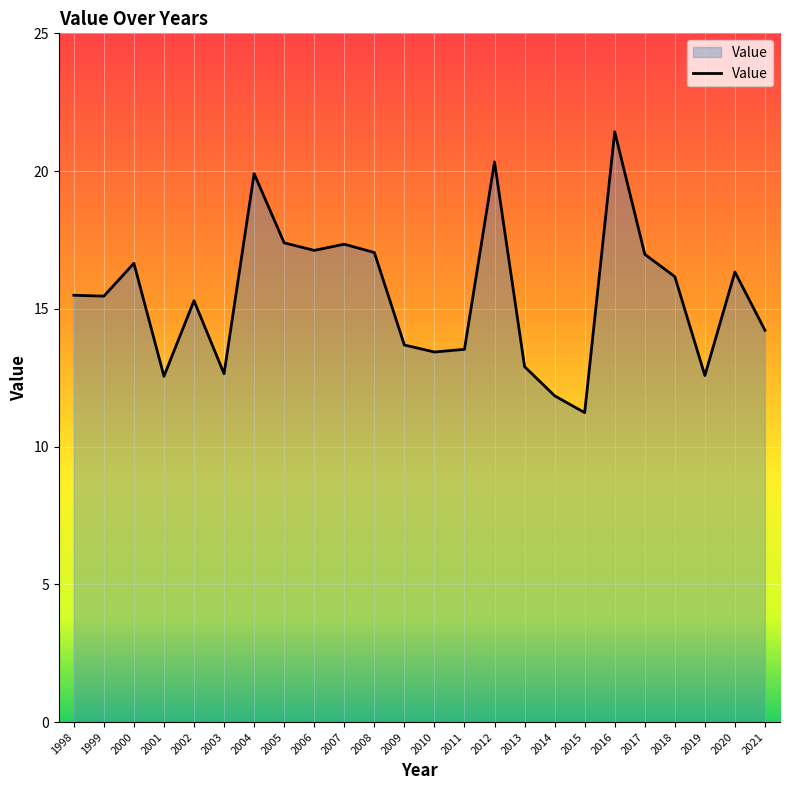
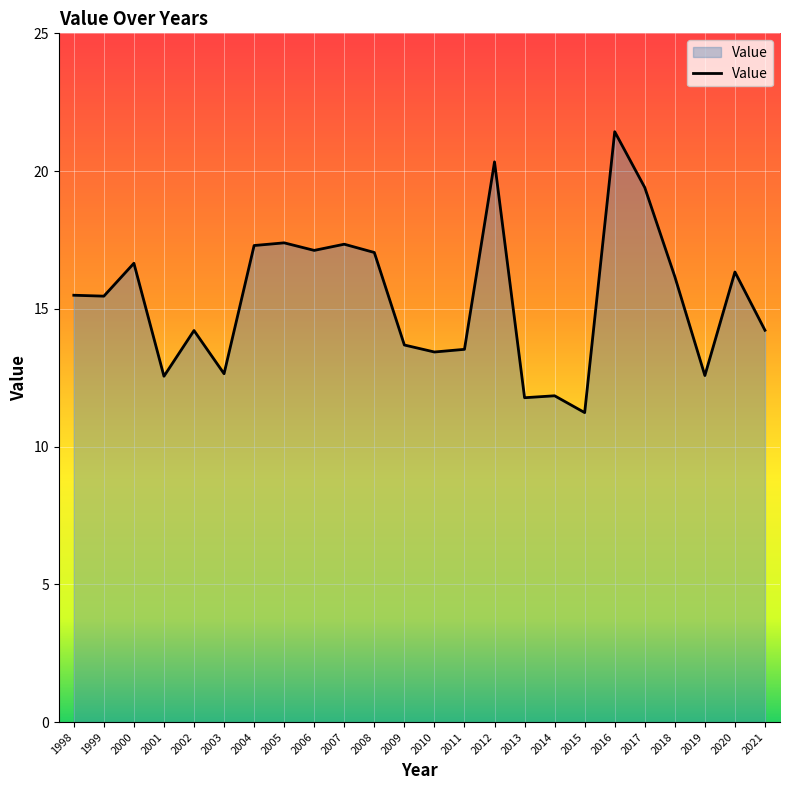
  {
    "1998": 15.5,
    "1999": 15.5,
    "2000": 16.7,
    "2001": 12.6,
-   "2002": 15.3,
+   "2002": 14.2,
    "2003": 12.6,
-   "2004": 19.9,
+   "2004": 17.3,
    "2005": 17.4,
    "2006": 17.1,
    "2007": 17.3,
    "2008": 17.0,
    "2009": 13.7,
    "2010": 13.4,
    "2011": 13.5,
    "2012": 20.3,
-   "2013": 12.9,
+   "2013": 11.8,
    "2014": 11.8,
    "2015": 11.2,
    "2016": 21.4,
-   "2017": 17.0,
+   "2017": 19.4,
    "2018": 16.2,
    "2019": 12.6,
    "2020": 16.3,
    "2021": 14.2
  }
